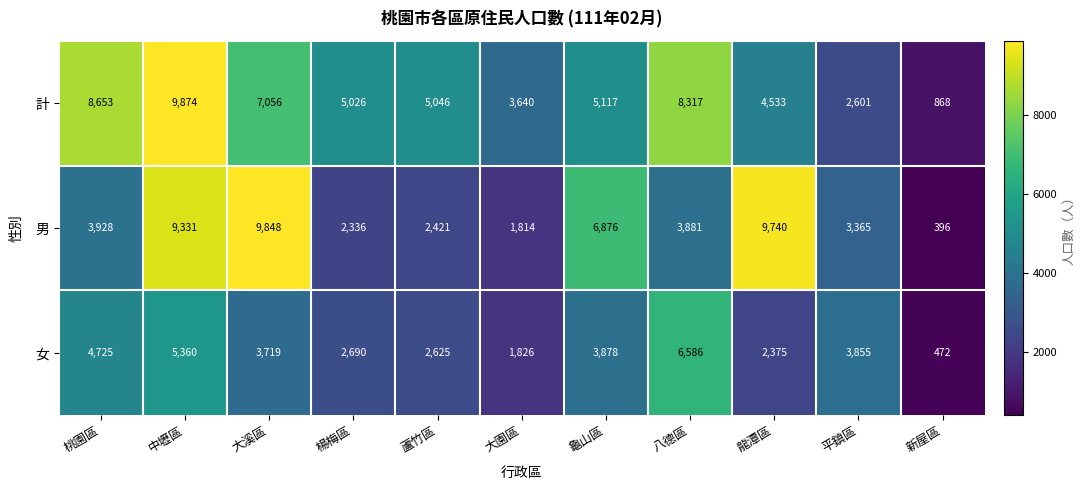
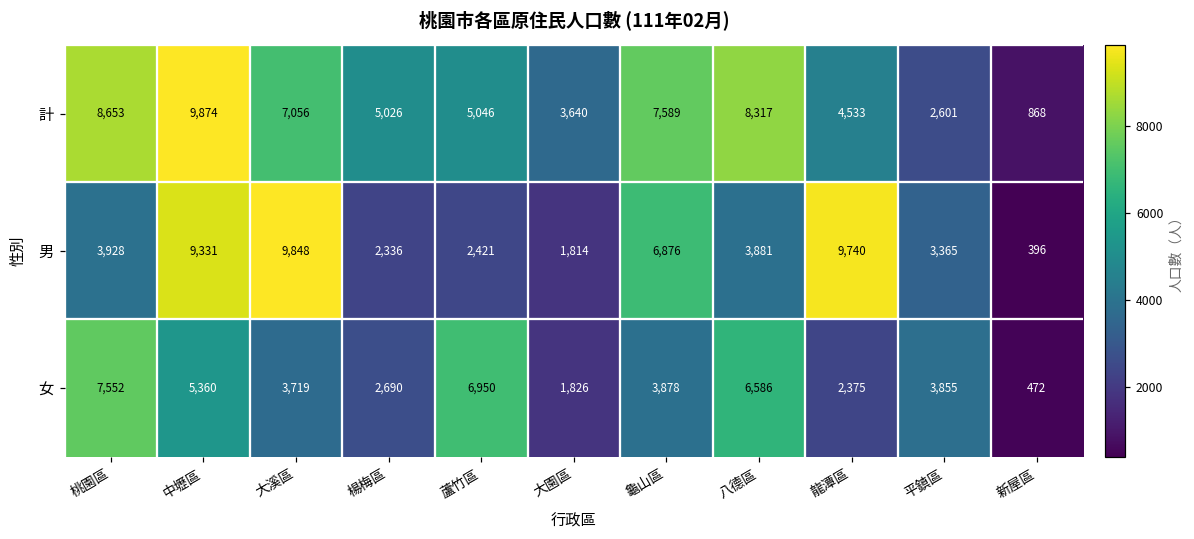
  {
    "計": {
      "桃園區": "8,653",
      "中壢區": "9,874",
      "大溪區": "7,056",
      "楊梅區": "5,026",
      "蘆竹區": "5,046",
      "大園區": "3,640",
-     "龜山區": "5,117",
+     "龜山區": "7,589",
      "八德區": "8,317",
      "龍潭區": "4,533",
      "平鎮區": "2,601",
      "新屋區": "868"
    },
    "男": {
      "桃園區": "3,928",
      "中壢區": "9,331",
      "大溪區": "9,848",
      "楊梅區": "2,336",
      "蘆竹區": "2,421",
      "大園區": "1,814",
      "龜山區": "6,876",
      "八德區": "3,881",
      "龍潭區": "9,740",
      "平鎮區": "3,365",
      "新屋區": "396"
    },
    "女": {
-     "桃園區": "4,725",
+     "桃園區": "7,552",
      "中壢區": "5,360",
      "大溪區": "3,719",
      "楊梅區": "2,690",
-     "蘆竹區": "2,625",
+     "蘆竹區": "6,950",
      "大園區": "1,826",
      "龜山區": "3,878",
      "八德區": "6,586",
      "龍潭區": "2,375",
      "平鎮區": "3,855",
      "新屋區": "472"
    }
  }
